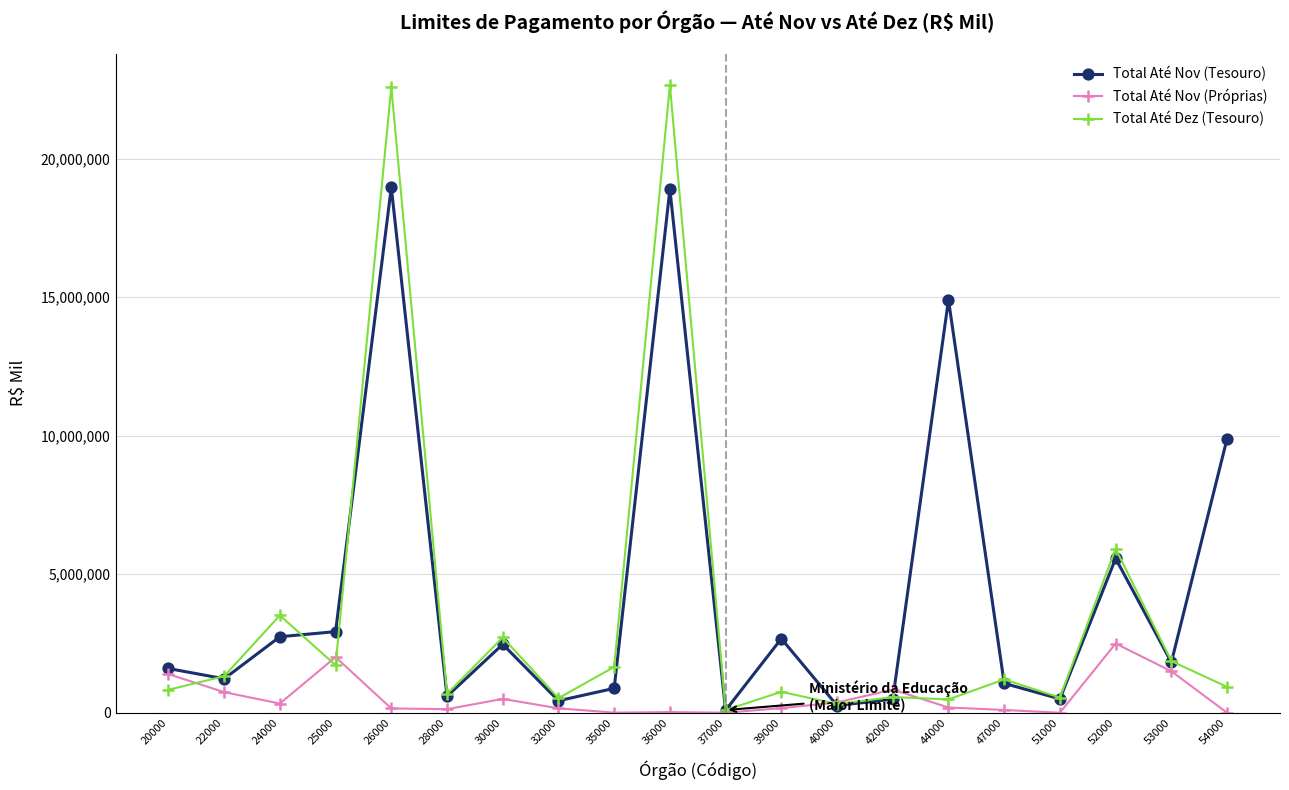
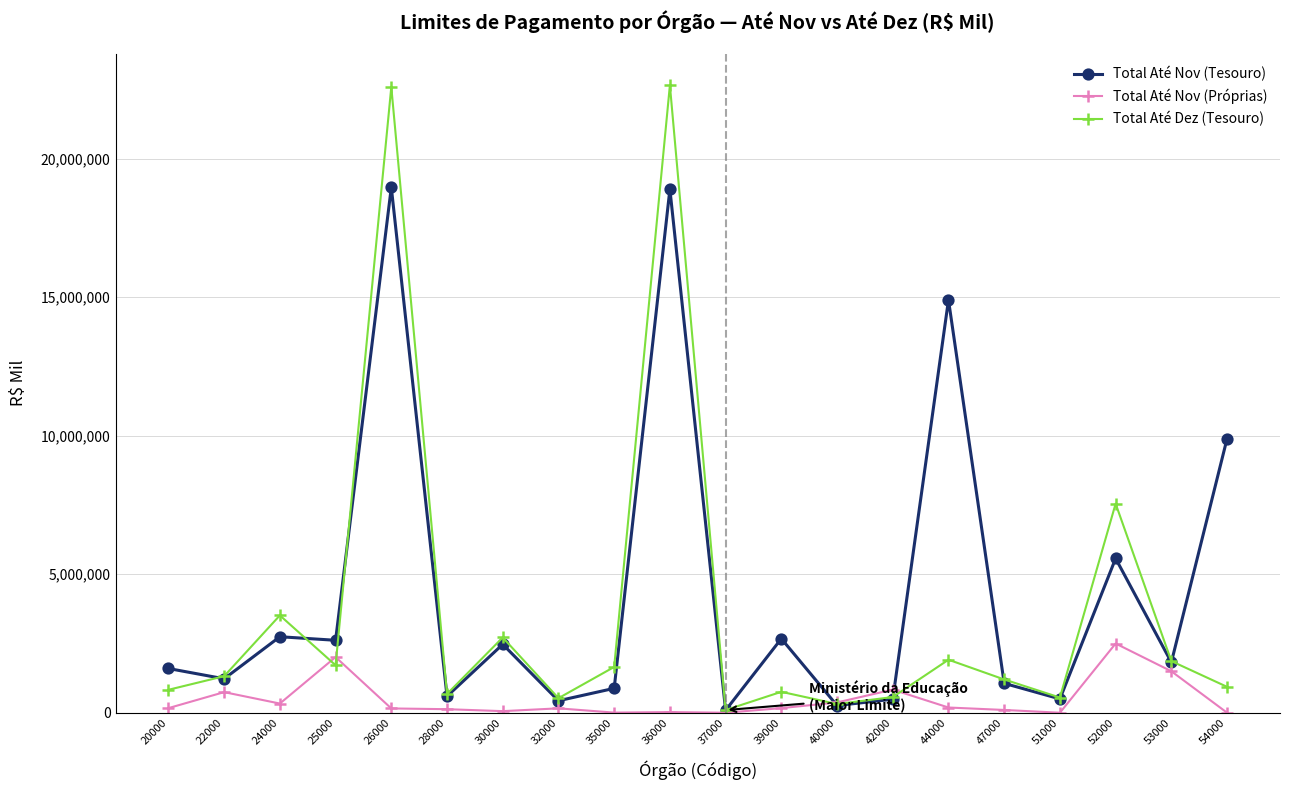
  {
    "Total Até Nov (Tesouro)": {
      "20000": "1,600,000",
      "22000": "1,200,000",
      "24000": "2,700,000",
-     "25000": "2,900,000",
+     "25000": "2,600,000",
      "26000": "19,000,000",
      "30000": "2,500,000",
      "35000": "900,000",
      "36000": "18,900,000",
      "39000": "2,700,000",
      "44000": "14,900,000",
      "47000": "1,100,000",
      "52000": "5,600,000",
      "54000": "9,900,000"
    },
    "Total Até Nov (Próprias)": {
-     "20000": "1,400,000",
+     "20000": "200,000",
      "22000": "700,000",
      "24000": "300,000",
      "25000": "2,000,000",
      "26000": "200,000",
      "28000": "100,000",
-     "30000": "500,000",
+     "30000": "100,000",
      "32000": "200,000",
      "35000": "0",
      "36000": "0",
      "39000": "200,000",
      "42000": "800,000",
      "44000": "200,000",
      "47000": "100,000",
      "51000": "0",
      "52000": "2,500,000",
      "53000": "1,500,000",
      "54000": "0"
    },
    "Total Até Dez (Tesouro)": {
      "20000": "800,000",
      "22000": "1,300,000",
      "24000": "3,500,000",
      "25000": "1,700,000",
      "26000": "22,600,000",
      "30000": "2,700,000",
      "35000": "1,700,000",
      "36000": "22,700,000",
      "39000": "800,000",
-     "44000": "500,000",
+     "44000": "1,900,000",
      "47000": "1,200,000",
-     "52000": "5,900,000",
+     "52000": "7,500,000",
      "54000": "900,000"
    }
  }
